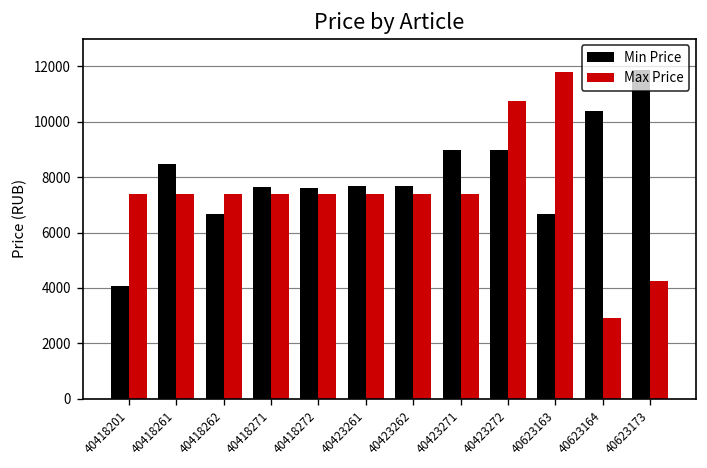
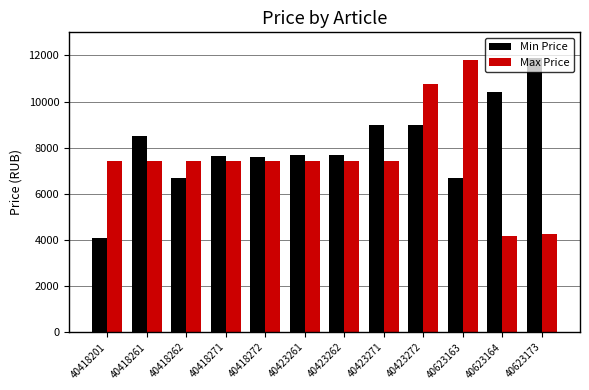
  {
    "Min Price": {
      "40418201": 4100,
      "40418261": 8500,
      "40418262": 6700,
      "40418271": 7600,
      "40418272": 7600,
      "40423261": 7700,
      "40423262": 7700,
      "40423271": 9000,
      "40423272": 9000,
      "40623163": 6700,
      "40623164": 10400
    },
    "Max Price": {
      "40418201": 7400,
      "40418261": 7400,
      "40418262": 7400,
      "40418271": 7400,
      "40418272": 7400,
      "40423261": 7400,
      "40423262": 7400,
      "40423271": 7400,
      "40423272": 10800,
      "40623163": 11800,
-     "40623164": 2900,
+     "40623164": 4200,
      "40623173": 4200
    }
  }
